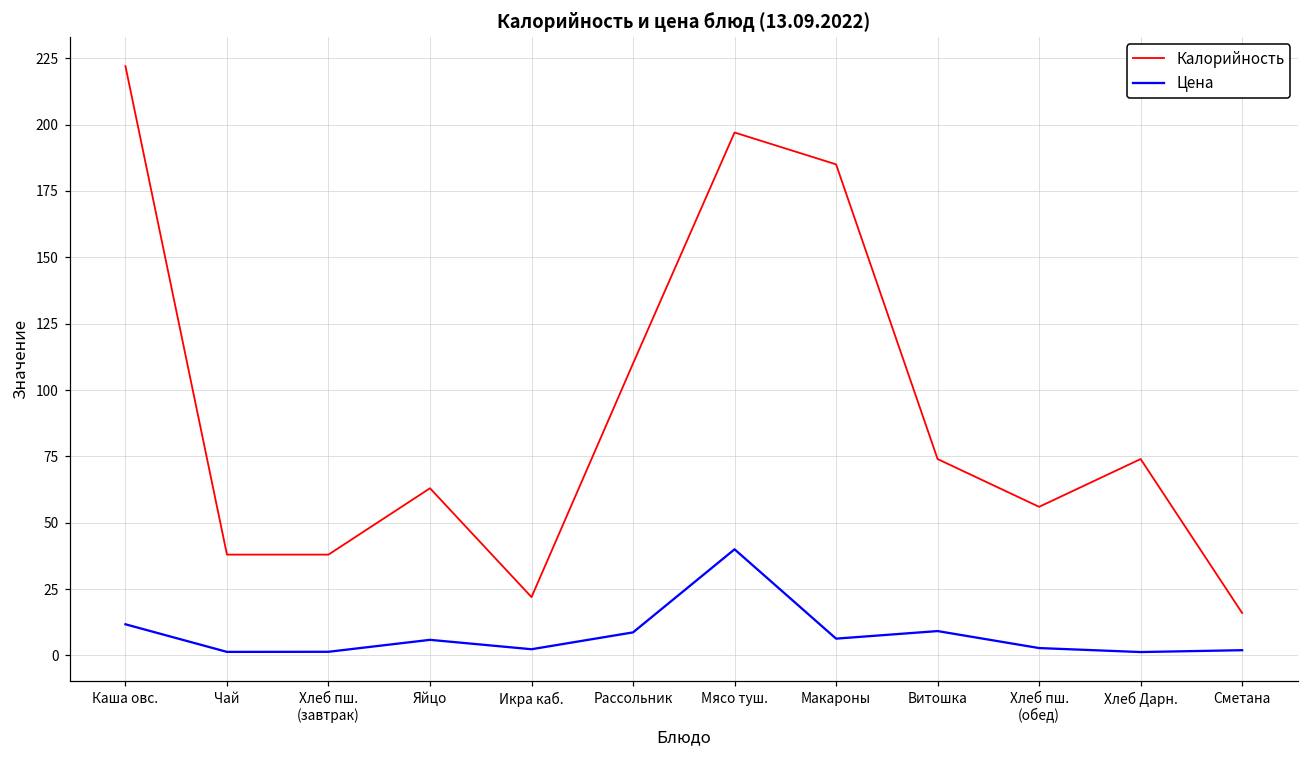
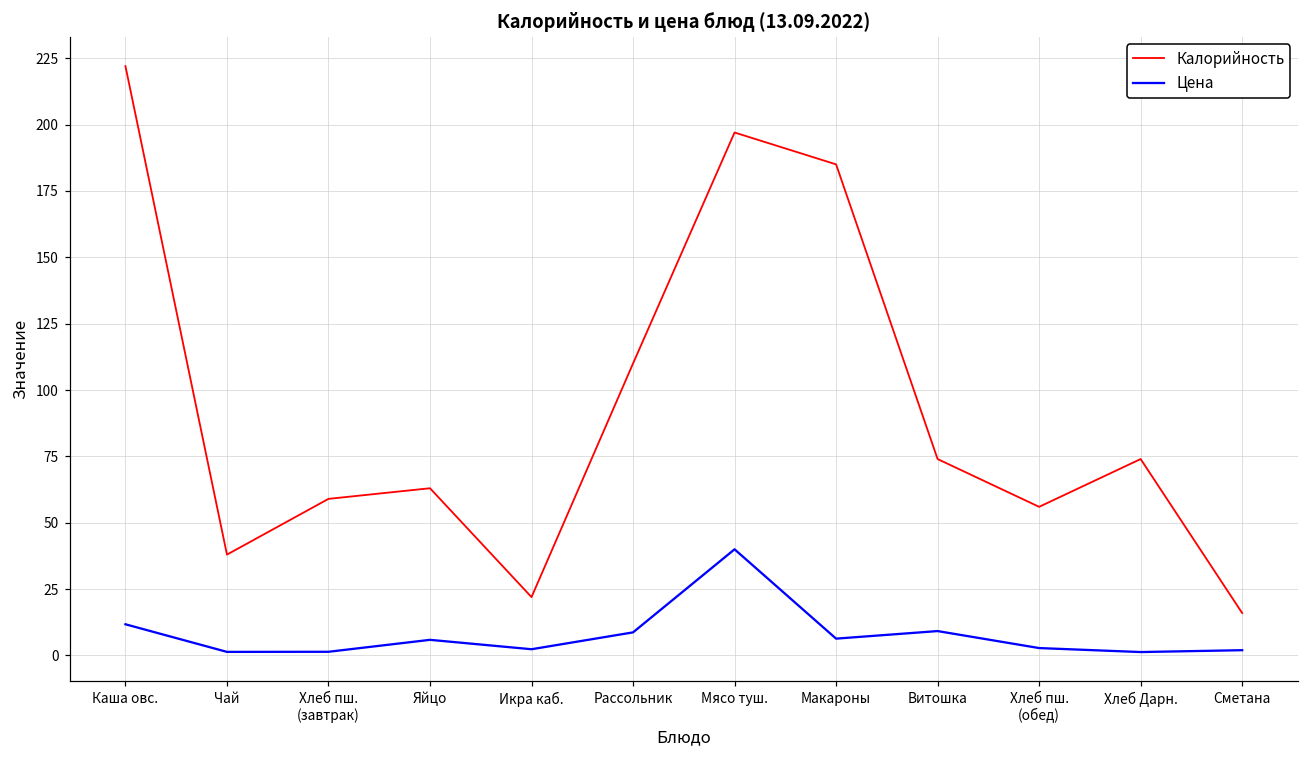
  {
    "Калорийность": {
      "Каша овс.": 222,
      "Чай": 38,
-     "Хлеб пш. (завтрак)": 38,
+     "Хлеб пш. (завтрак)": 59,
      "Яйцо": 63,
      "Икра каб.": 22,
      "Рассольник": 110,
      "Мясо туш.": 197,
      "Макароны": 185,
      "Витошка": 74,
      "Хлеб пш. (обед)": 56,
      "Хлеб Дарн.": 74,
      "Сметана": 16
    },
    "Цена": {
      "Каша овс.": 12,
      "Чай": 1,
      "Хлеб пш. (завтрак)": 1,
      "Яйцо": 6,
      "Икра каб.": 2,
      "Рассольник": 9,
      "Мясо туш.": 40,
      "Макароны": 6,
      "Витошка": 9,
      "Хлеб пш. (обед)": 3,
      "Хлеб Дарн.": 1,
      "Сметана": 2
    }
  }
